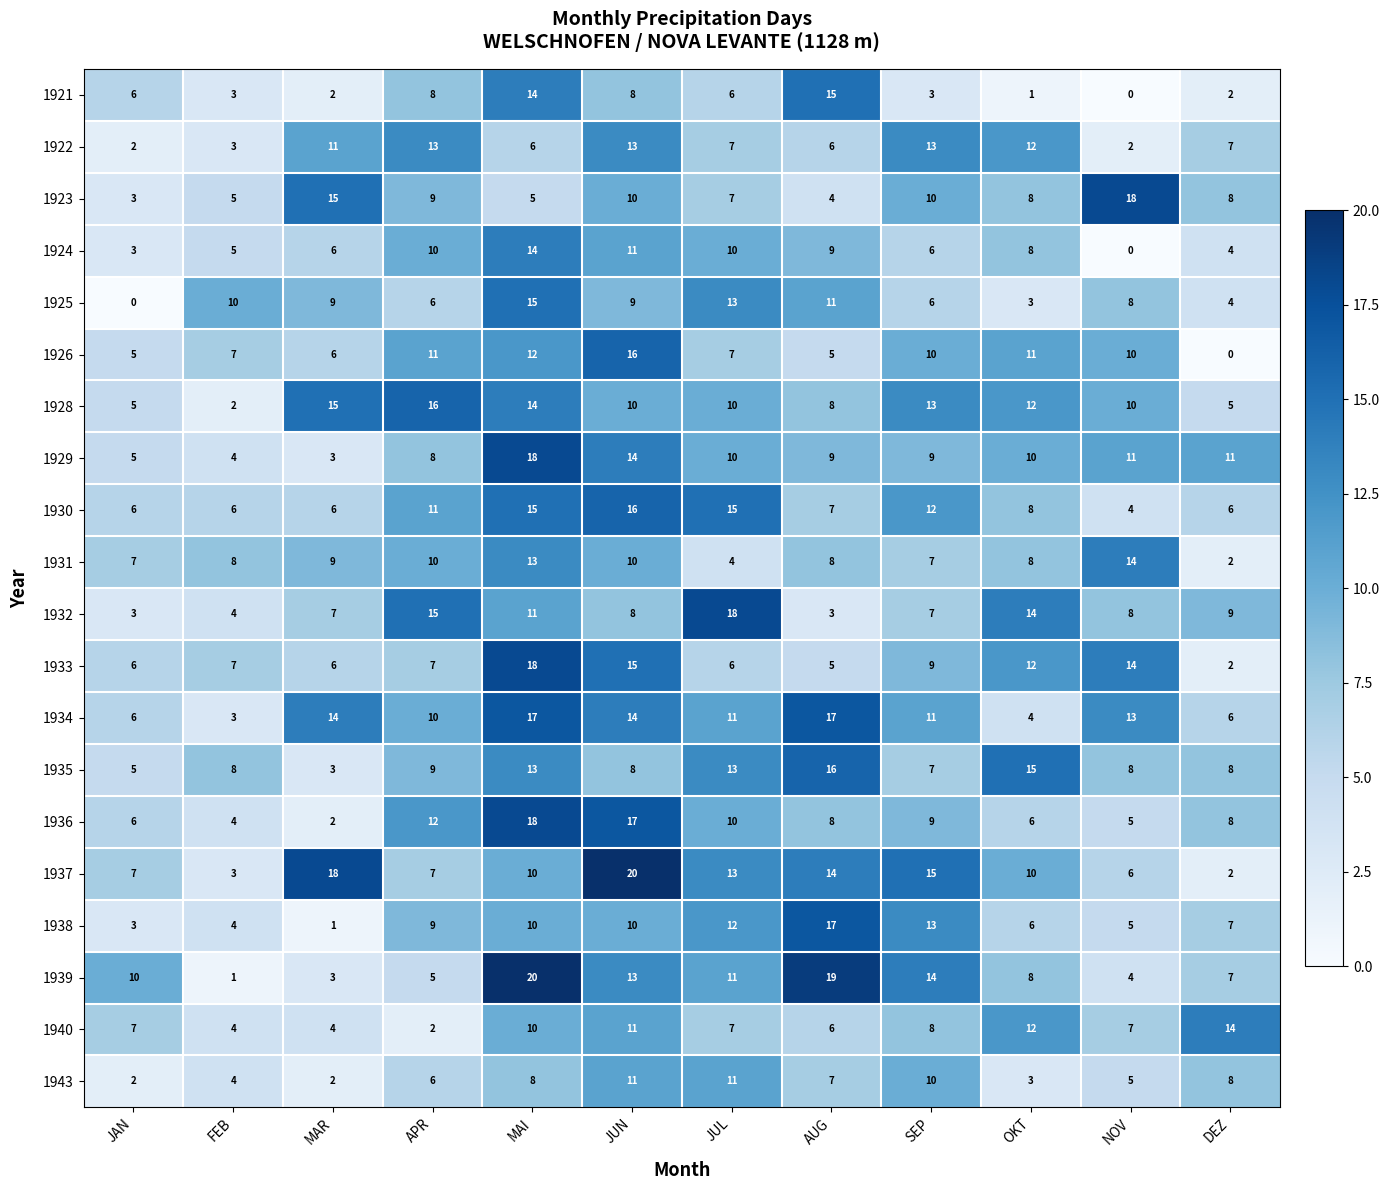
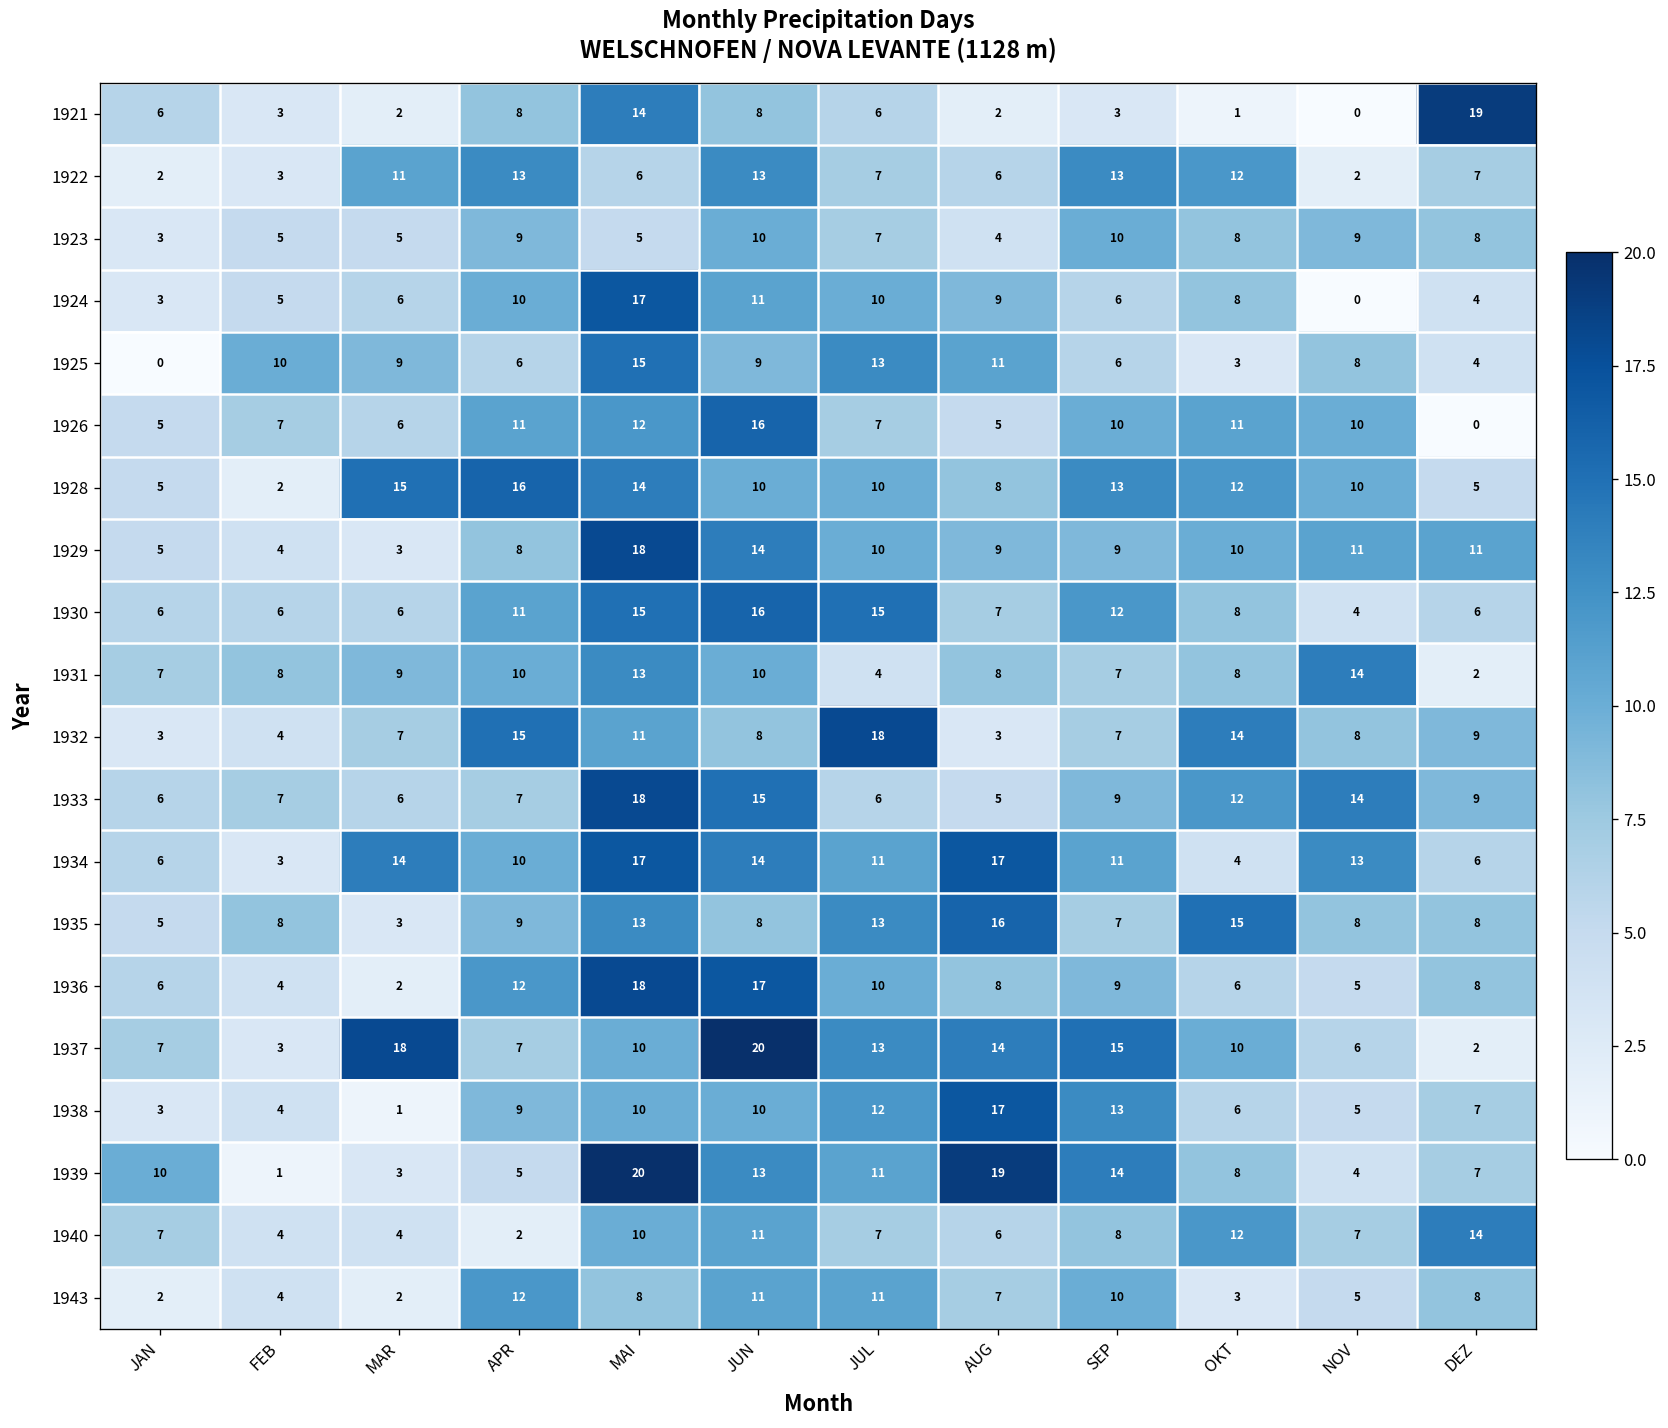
  {
    "1921": {
      "JAN": 6,
      "FEB": 3,
      "MAR": 2,
      "APR": 8,
      "MAI": 14,
      "JUN": 8,
      "JUL": 6,
-     "AUG": 15,
+     "AUG": 2,
      "SEP": 3,
      "OKT": 1,
      "NOV": 0,
-     "DEZ": 2
+     "DEZ": 19
    },
    "1923": {
      "JAN": 3,
      "FEB": 5,
-     "MAR": 15,
+     "MAR": 5,
      "APR": 9,
      "MAI": 5,
      "JUN": 10,
      "JUL": 7,
      "AUG": 4,
      "SEP": 10,
      "OKT": 8,
-     "NOV": 18,
+     "NOV": 9,
      "DEZ": 8
    },
    "1924": {
      "JAN": 3,
      "FEB": 5,
      "MAR": 6,
      "APR": 10,
-     "MAI": 14,
+     "MAI": 17,
      "JUN": 11,
      "JUL": 10,
      "AUG": 9,
      "SEP": 6,
      "OKT": 8,
      "NOV": 0,
      "DEZ": 4
    },
    "1933": {
      "JAN": 6,
      "FEB": 7,
      "MAR": 6,
      "APR": 7,
      "MAI": 18,
      "JUN": 15,
      "JUL": 6,
      "AUG": 5,
      "SEP": 9,
      "OKT": 12,
      "NOV": 14,
-     "DEZ": 2
+     "DEZ": 9
    },
    "1943": {
      "JAN": 2,
      "FEB": 4,
      "MAR": 2,
-     "APR": 6,
+     "APR": 12,
      "MAI": 8,
      "JUN": 11,
      "JUL": 11,
      "AUG": 7,
      "SEP": 10,
      "OKT": 3,
      "NOV": 5,
      "DEZ": 8
    }
  }
